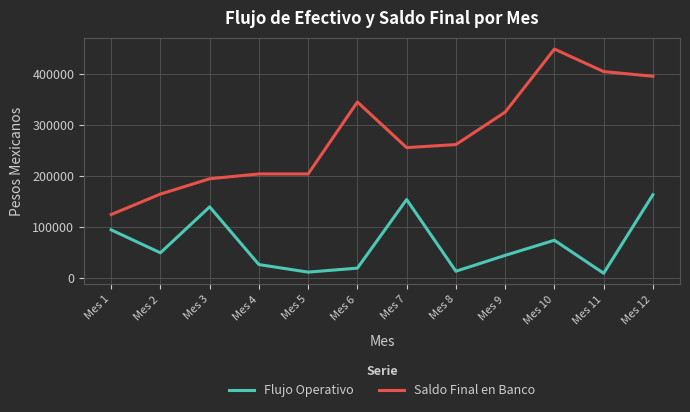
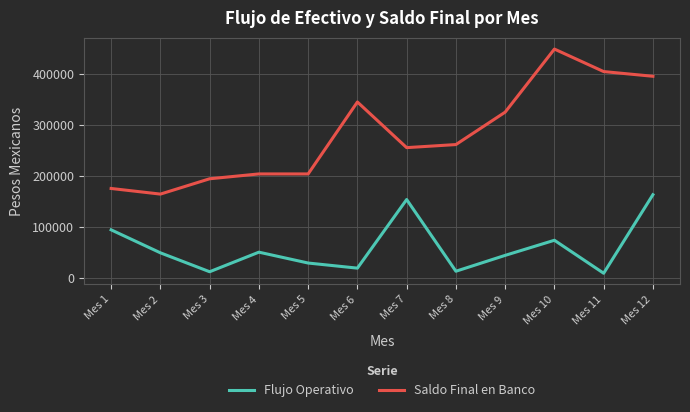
  {
    "Flujo Operativo": {
      "Mes 1": 100000,
      "Mes 2": 50000,
-     "Mes 3": 140000,
-     "Mes 4": 30000,
-     "Mes 5": 10000,
+     "Mes 3": 10000,
+     "Mes 4": 50000,
+     "Mes 5": 30000,
      "Mes 6": 20000,
      "Mes 7": 150000,
      "Mes 8": 10000,
      "Mes 9": 50000,
      "Mes 10": 70000,
      "Mes 11": 10000,
      "Mes 12": 160000
    },
    "Saldo Final en Banco": {
-     "Mes 1": 130000,
+     "Mes 1": 180000,
      "Mes 2": 170000,
      "Mes 3": 200000,
      "Mes 4": 200000,
      "Mes 5": 200000,
      "Mes 6": 350000,
      "Mes 7": 260000,
      "Mes 8": 260000,
      "Mes 9": 330000,
      "Mes 10": 450000,
      "Mes 11": 400000,
      "Mes 12": 400000
    }
  }
